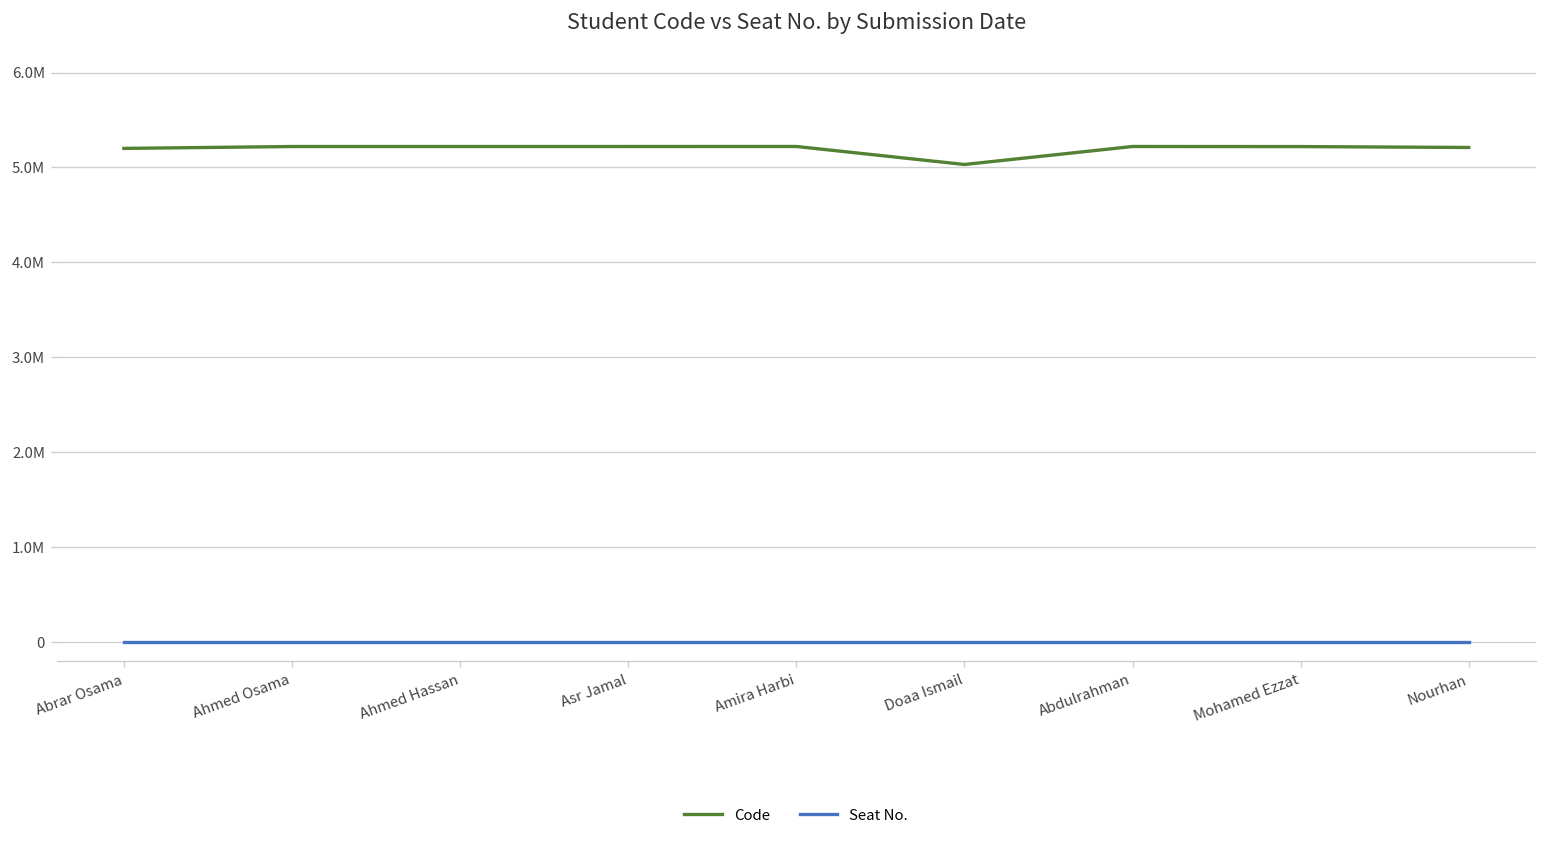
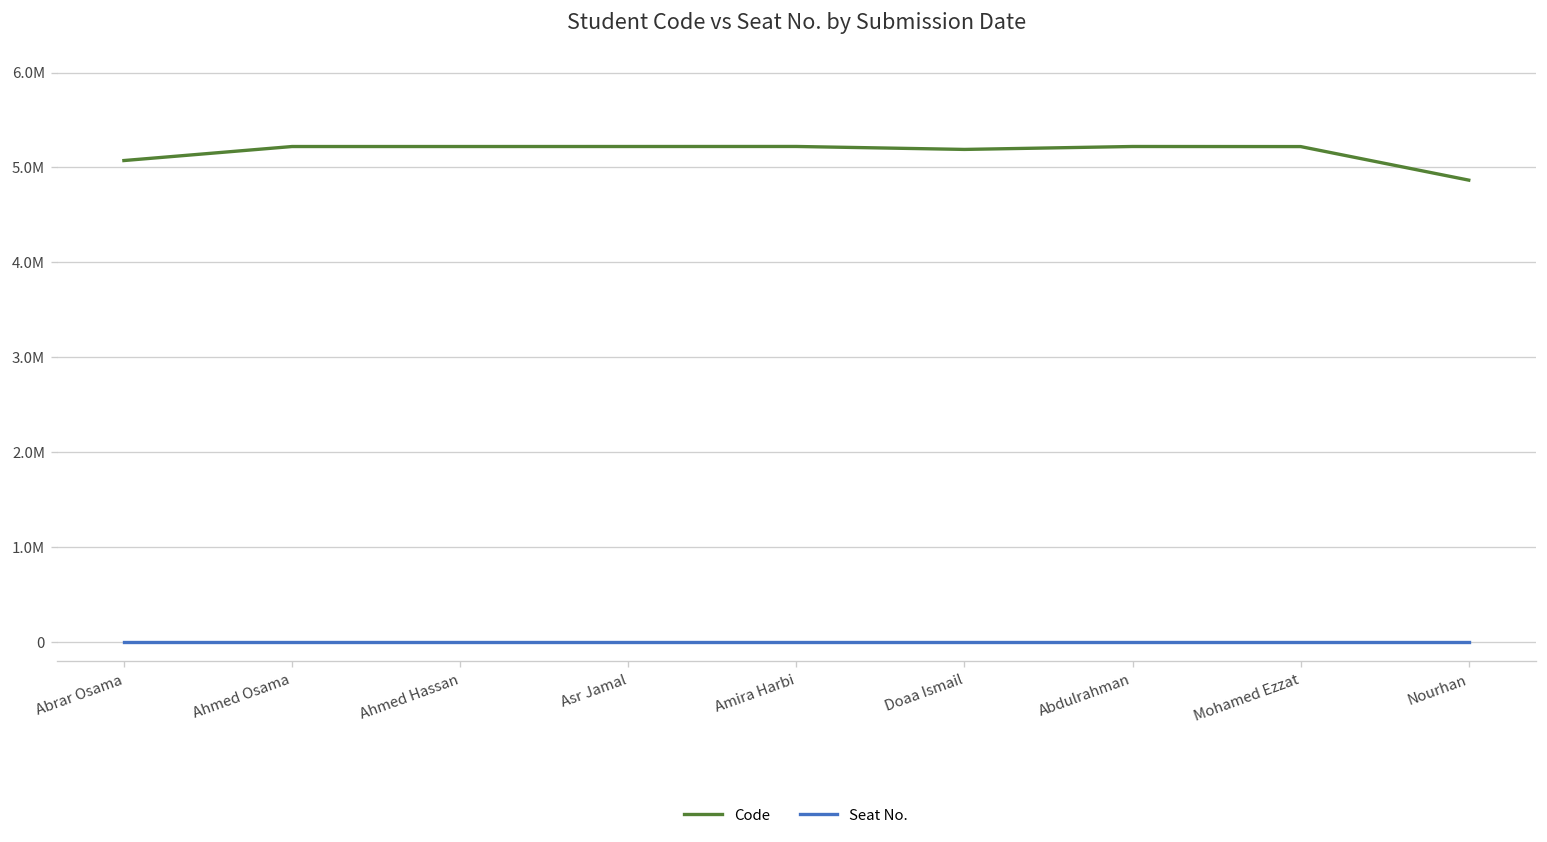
  {
    "Code": {
-     "Abrar Osama": 5200000,
+     "Abrar Osama": 5100000,
      "Ahmed Osama": 5200000,
      "Ahmed Hassan": 5200000,
      "Asr Jamal": 5200000,
      "Amira Harbi": 5200000,
-     "Doaa Ismail": 5000000,
+     "Doaa Ismail": 5200000,
      "Abdulrahman": 5200000,
      "Mohamed Ezzat": 5200000,
-     "Nourhan": 5200000
+     "Nourhan": 4900000
    },
    "Seat No.": {
      "Abrar Osama": 0,
      "Ahmed Osama": 0,
      "Ahmed Hassan": 0,
      "Asr Jamal": 0,
      "Amira Harbi": 0,
      "Doaa Ismail": 0,
      "Abdulrahman": 0,
      "Mohamed Ezzat": 0,
      "Nourhan": 0
    }
  }
